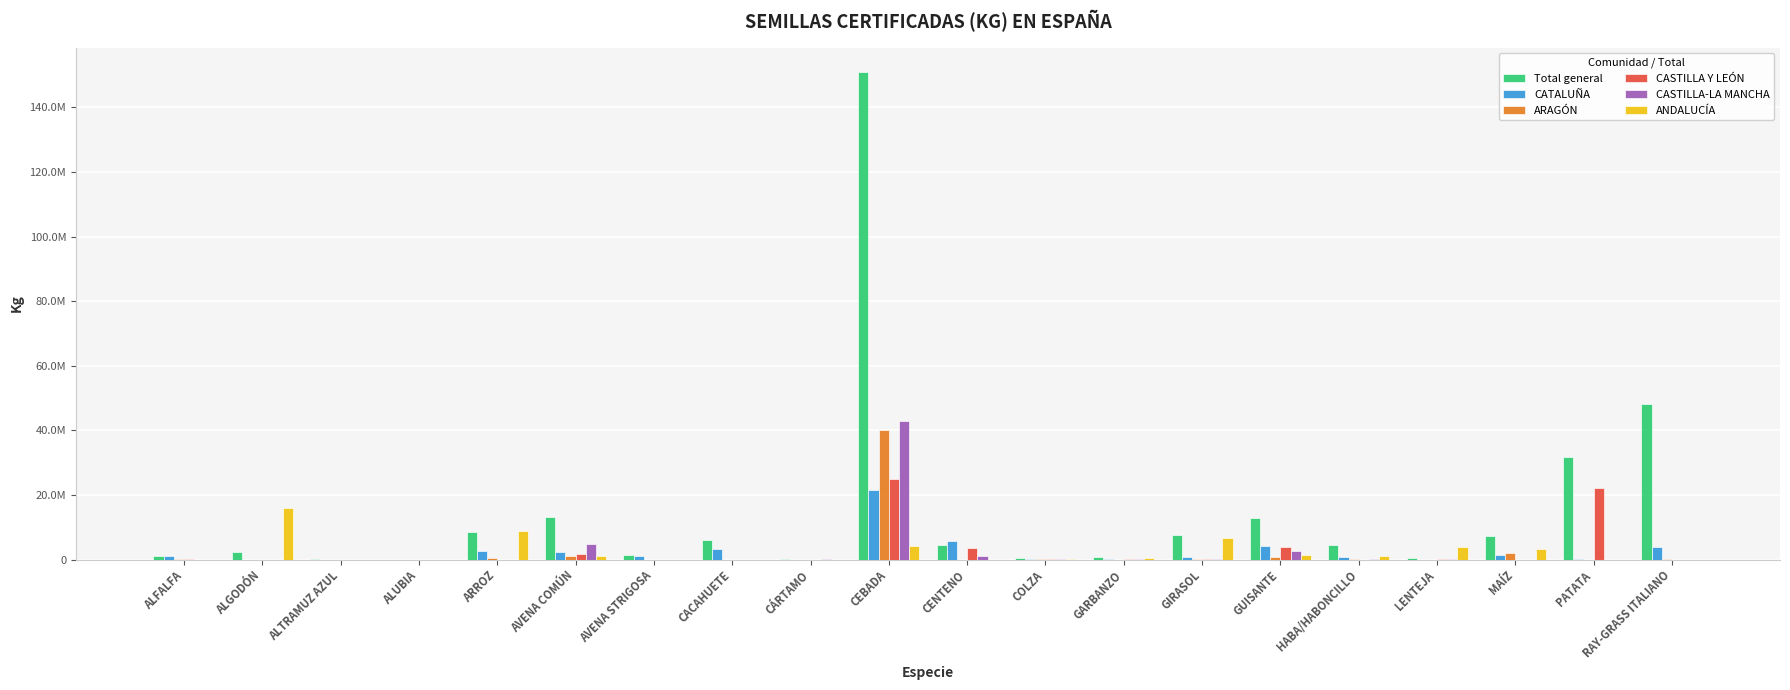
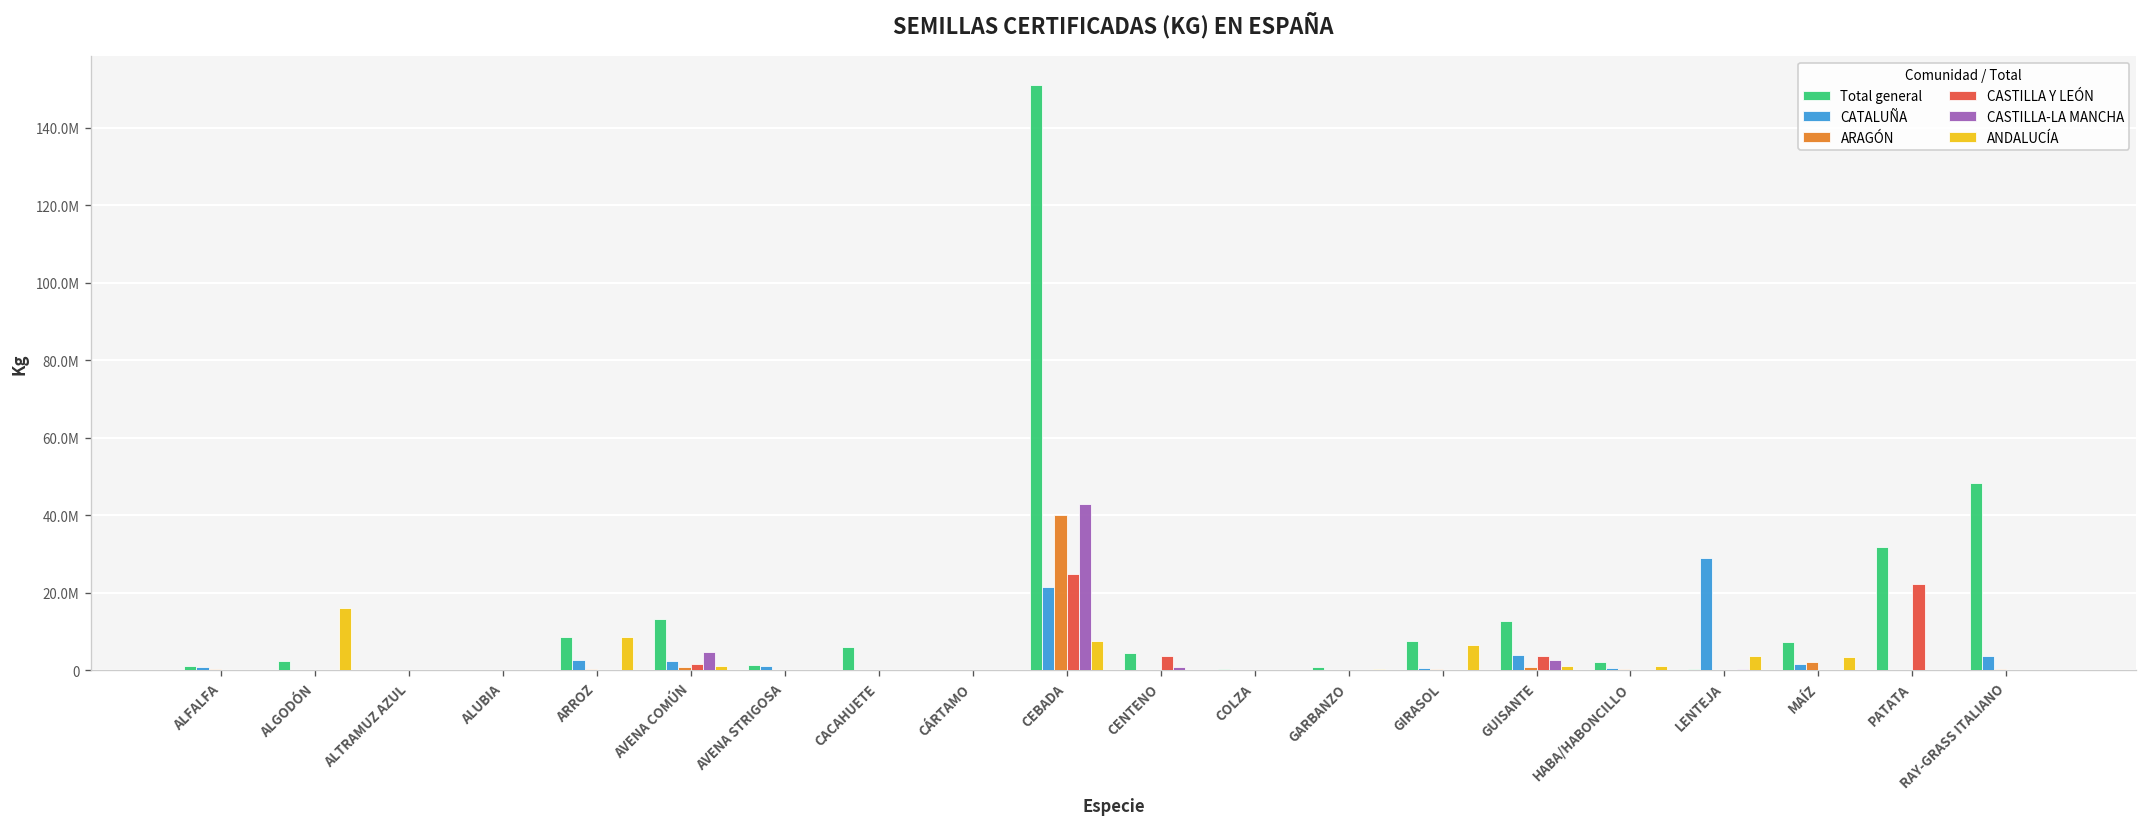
  {
    "Total general": {
      "ALFALFA": 1000000,
      "ALGODÓN": 2000000,
      "ARROZ": 9000000,
      "AVENA COMÚN": 13000000,
      "AVENA STRIGOSA": 1000000,
      "CACAHUETE": 6000000,
      "CEBADA": 151000000,
      "CENTENO": 5000000,
      "GARBANZO": 1000000,
      "GIRASOL": 8000000,
      "GUISANTE": 13000000,
-     "HABA/HABONCILLO": 5000000,
+     "HABA/HABONCILLO": 2000000,
      "MAÍZ": 7000000,
      "PATATA": 32000000,
      "RAY-GRASS ITALIANO": 48000000
    },
    "CATALUÑA": {
      "ALFALFA": 1000000,
      "ALGODÓN": 0,
      "ALUBIA": 0,
      "ARROZ": 3000000,
      "AVENA COMÚN": 2000000,
      "AVENA STRIGOSA": 1000000,
-     "CACAHUETE": 3000000,
+     "CACAHUETE": 0,
      "CÁRTAMO": 0,
      "CEBADA": 21000000,
-     "CENTENO": 6000000,
+     "CENTENO": 0,
      "GUISANTE": 4000000,
-     "LENTEJA": 0,
+     "LENTEJA": 29000000,
      "MAÍZ": 2000000,
      "RAY-GRASS ITALIANO": 4000000
    },
    "CASTILLA-LA MANCHA": {
      "ALFALFA": 0,
      "ALGODÓN": 0,
      "ALTRAMUZ AZUL": 0,
      "ALUBIA": 0,
      "ARROZ": 0,
      "AVENA COMÚN": 5000000,
      "CACAHUETE": 0,
      "CEBADA": 43000000,
      "CENTENO": 1000000,
      "GUISANTE": 3000000,
      "MAÍZ": 0,
      "PATATA": 0,
      "RAY-GRASS ITALIANO": 0
    },
    "ANDALUCÍA": {
      "ALFALFA": 0,
      "ALGODÓN": 16000000,
      "ALTRAMUZ AZUL": 0,
      "ALUBIA": 0,
      "ARROZ": 9000000,
      "AVENA COMÚN": 1000000,
      "AVENA STRIGOSA": 0,
      "CACAHUETE": 0,
      "CÁRTAMO": 0,
-     "CEBADA": 4000000,
+     "CEBADA": 8000000,
      "CENTENO": 0,
      "GIRASOL": 7000000,
      "GUISANTE": 1000000,
      "HABA/HABONCILLO": 1000000,
      "LENTEJA": 4000000,
      "MAÍZ": 3000000,
      "PATATA": 0,
      "RAY-GRASS ITALIANO": 0
    }
  }
